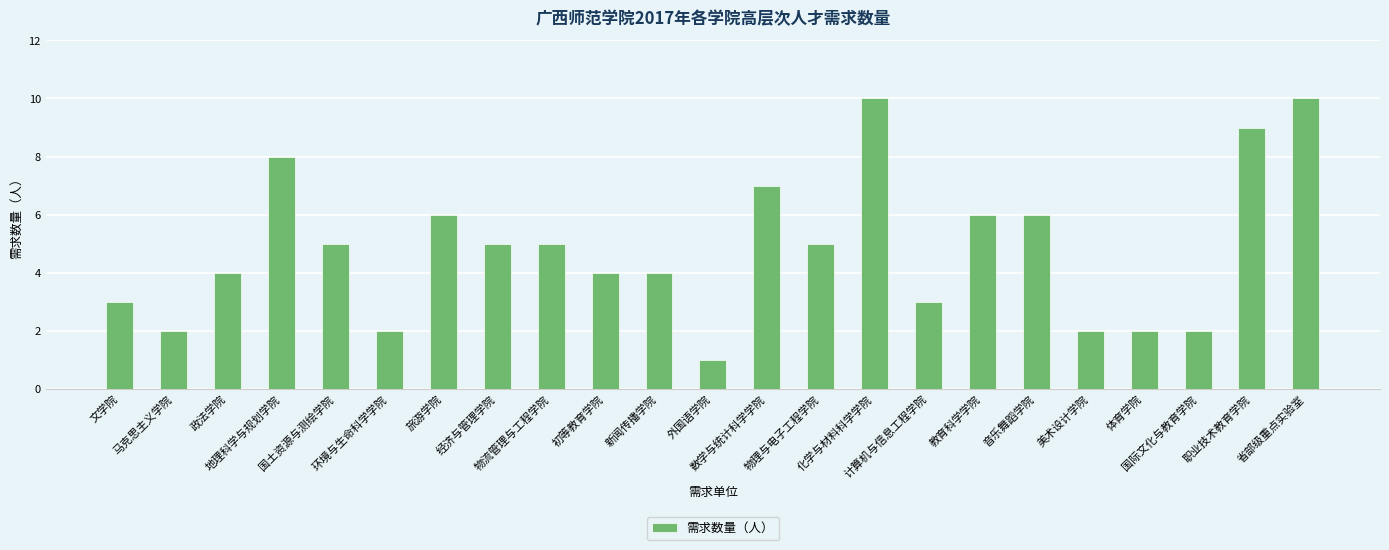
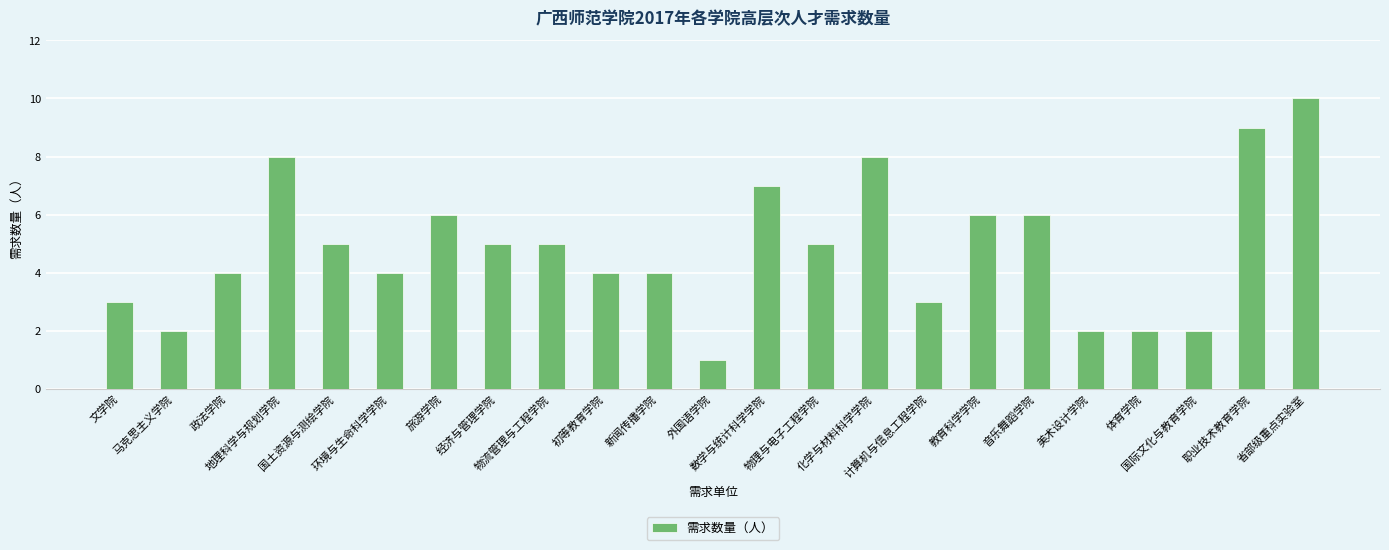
  {
    "文学院": 3,
    "马克思主义学院": 2,
    "政法学院": 4,
    "地理科学与规划学院": 8,
    "国土资源与测绘学院": 5,
-   "环境与生命科学学院": 2,
+   "环境与生命科学学院": 4,
    "旅游学院": 6,
    "经济与管理学院": 5,
    "物流管理与工程学院": 5,
    "初等教育学院": 4,
    "新闻传播学院": 4,
    "外国语学院": 1,
    "数学与统计科学学院": 7,
    "物理与电子工程学院": 5,
-   "化学与材料科学学院": 10,
+   "化学与材料科学学院": 8,
    "计算机与信息工程学院": 3,
    "教育科学学院": 6,
    "音乐舞蹈学院": 6,
    "美术设计学院": 2,
    "体育学院": 2,
    "国际文化与教育学院": 2,
    "职业技术教育学院": 9,
    "省部级重点实验室": 10
  }
